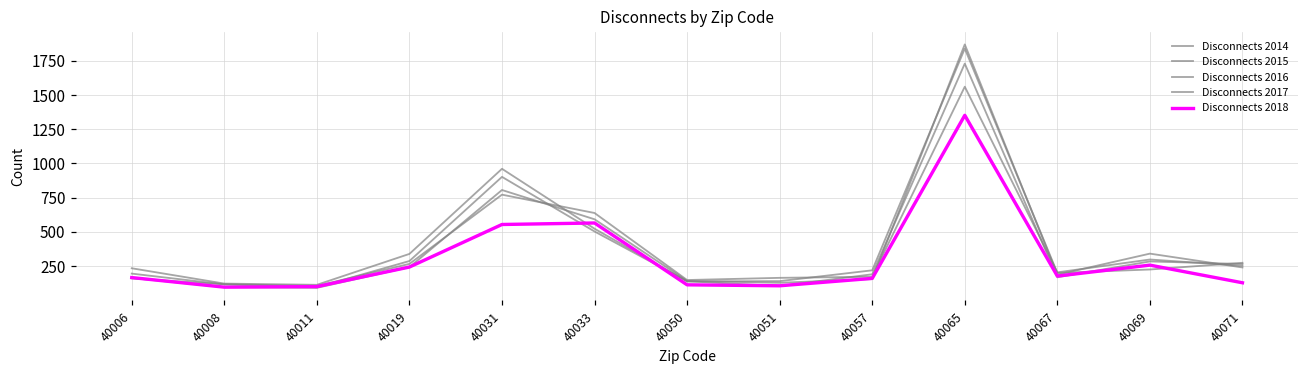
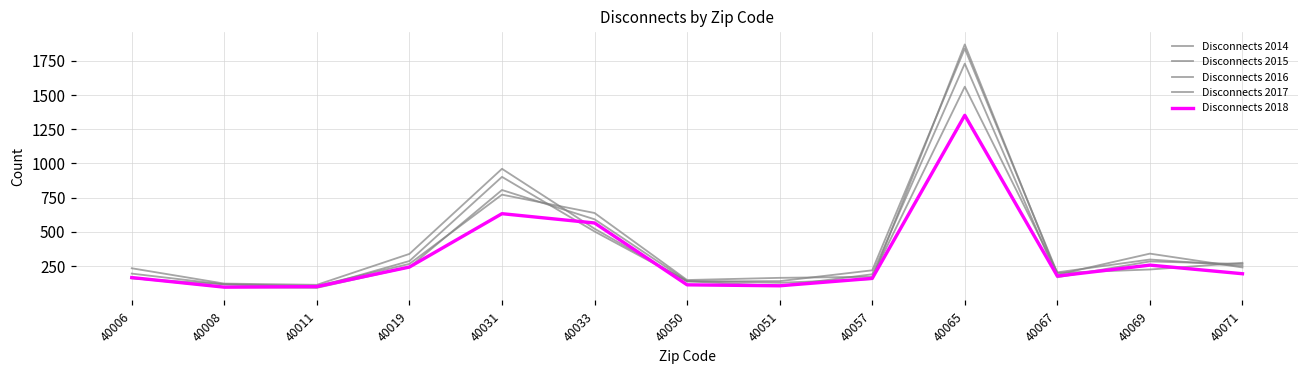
  {
    "Disconnects 2018": {
-     "40031": 550,
+     "40031": 630,
      "40033": 570,
      "40050": 110,
      "40065": 1350,
      "40069": 260,
-     "40071": 130
+     "40071": 190
    }
  }
